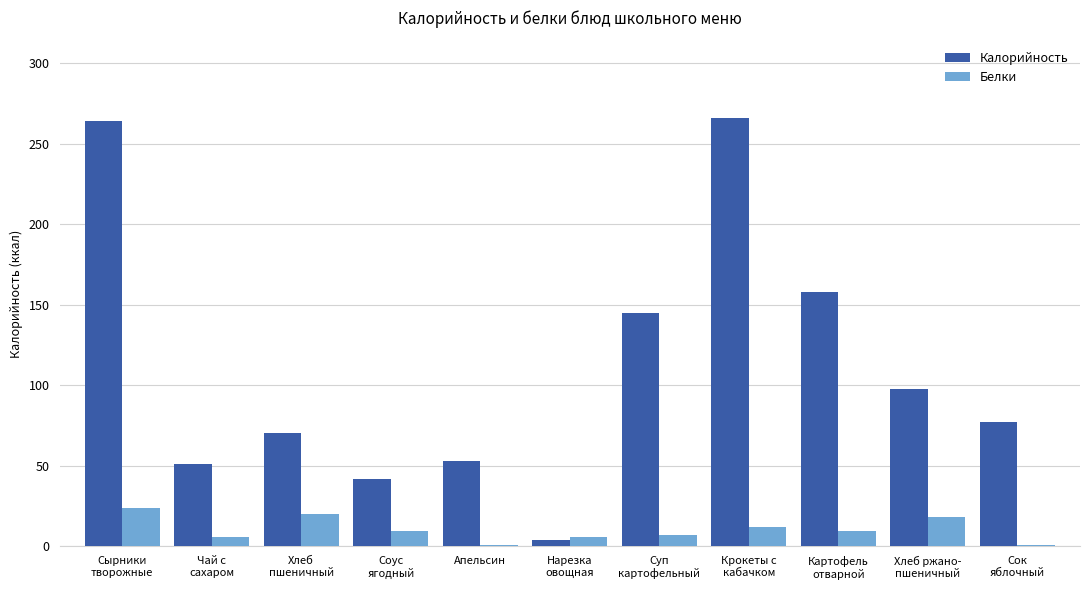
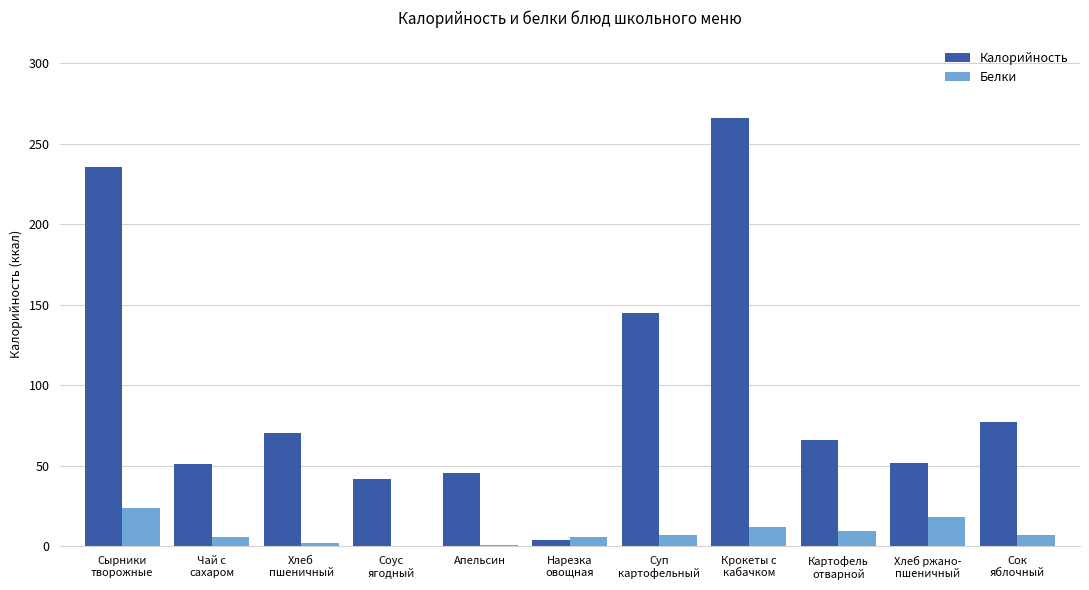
  {
    "Калорийность": {
-     "Сырники творожные": 264,
+     "Сырники творожные": 236,
      "Чай с сахаром": 51,
      "Хлеб пшеничный": 70,
      "Соус ягодный": 42,
-     "Апельсин": 53,
+     "Апельсин": 45,
      "Нарезка овощная": 4,
      "Суп картофельный": 145,
      "Крокеты с кабачком": 266,
-     "Картофель отварной": 158,
-     "Хлеб ржано- пшеничный": 98,
+     "Картофель отварной": 66,
+     "Хлеб ржано- пшеничный": 52,
      "Сок яблочный": 77
    },
    "Белки": {
      "Сырники творожные": 24,
      "Чай с сахаром": 6,
-     "Хлеб пшеничный": 20,
-     "Соус ягодный": 9,
+     "Хлеб пшеничный": 2,
+     "Соус ягодный": 0,
      "Нарезка овощная": 6,
      "Суп картофельный": 7,
      "Крокеты с кабачком": 12,
      "Картофель отварной": 10,
      "Хлеб ржано- пшеничный": 19,
-     "Сок яблочный": 1
+     "Сок яблочный": 7
    }
  }
